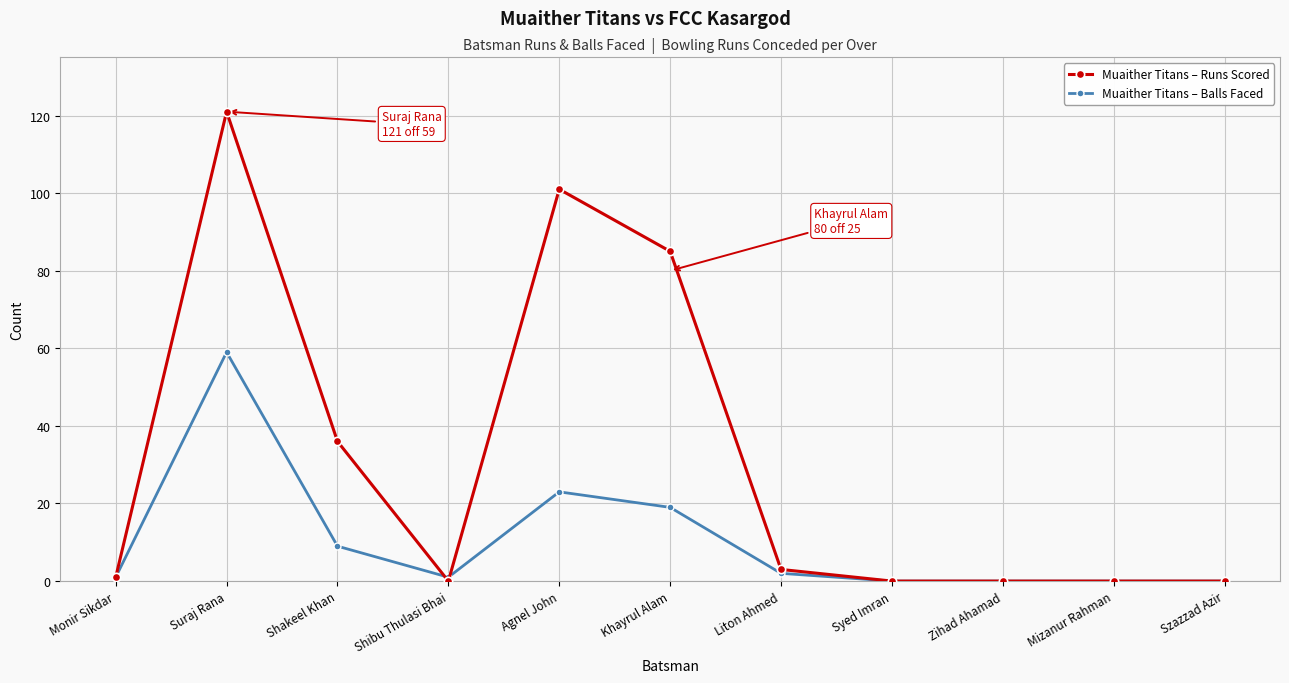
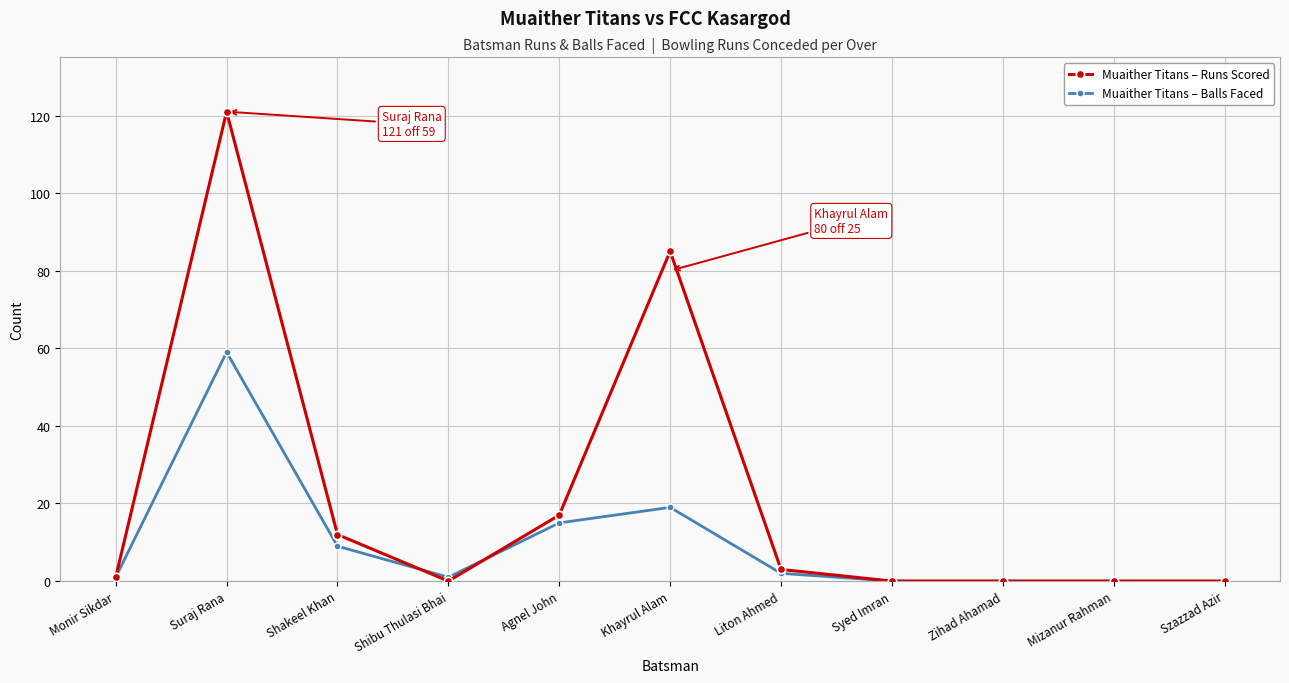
  {
    "Muaither Titans – Runs Scored": {
-     "Shakeel Khan": 36,
+     "Shakeel Khan": 12,
      "Shibu Thulasi Bhai": 0,
-     "Agnel John": 101,
+     "Agnel John": 17,
      "Liton Ahmed": 3
    },
    "Muaither Titans – Balls Faced": {
      "Suraj Rana": 59,
      "Shakeel Khan": 9,
      "Shibu Thulasi Bhai": 1,
-     "Agnel John": 23,
+     "Agnel John": 15,
      "Khayrul Alam": 19,
      "Liton Ahmed": 2
    }
  }
